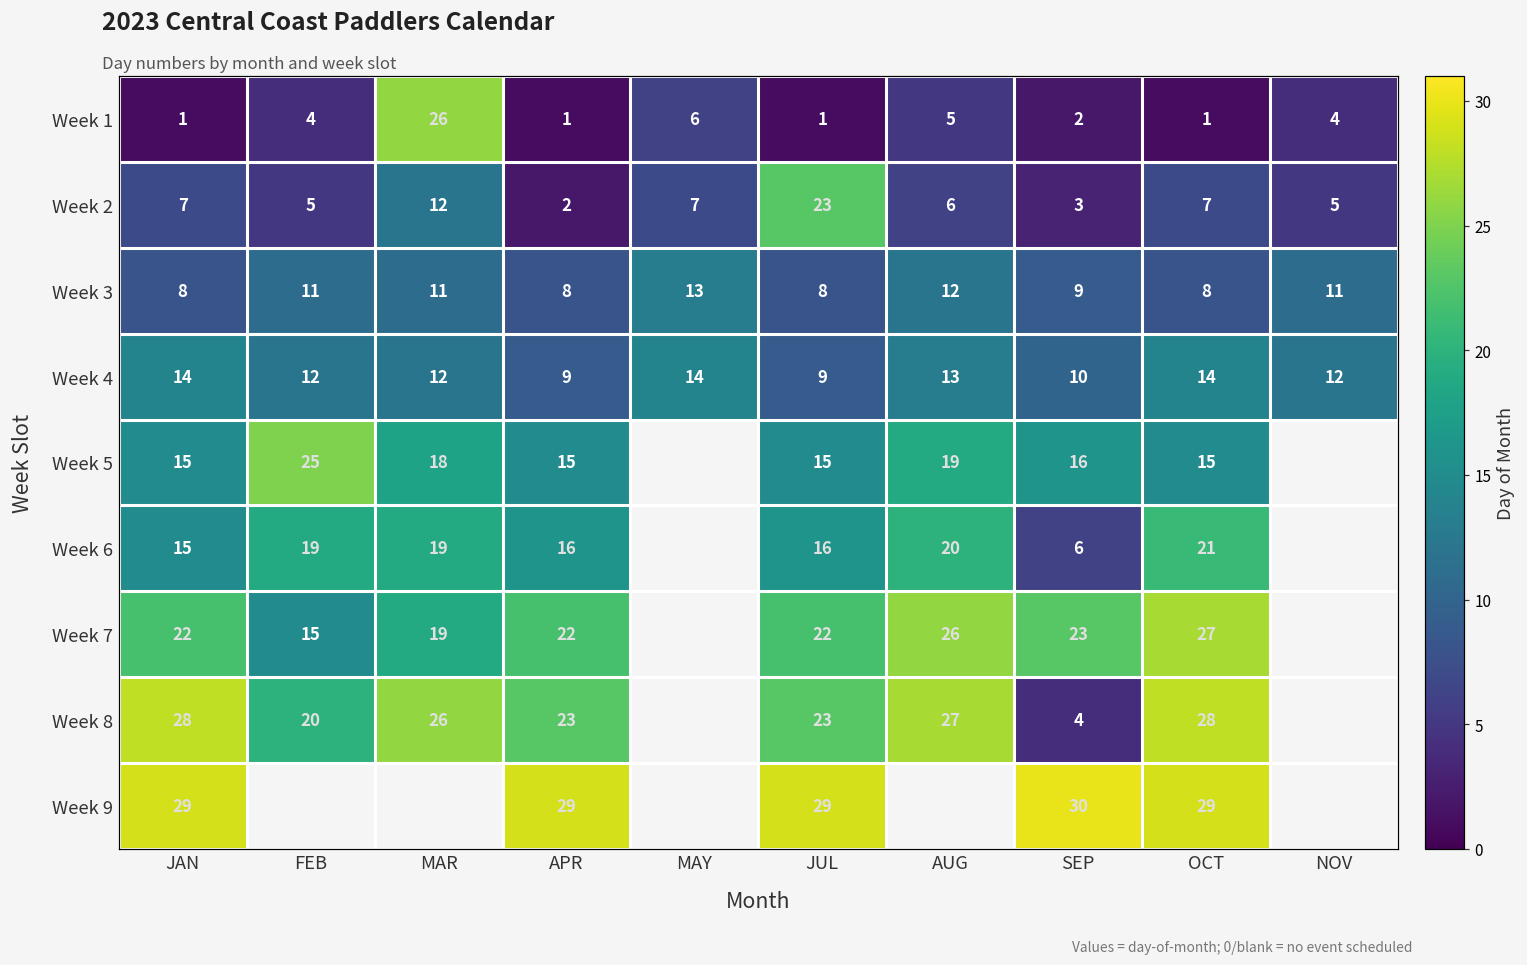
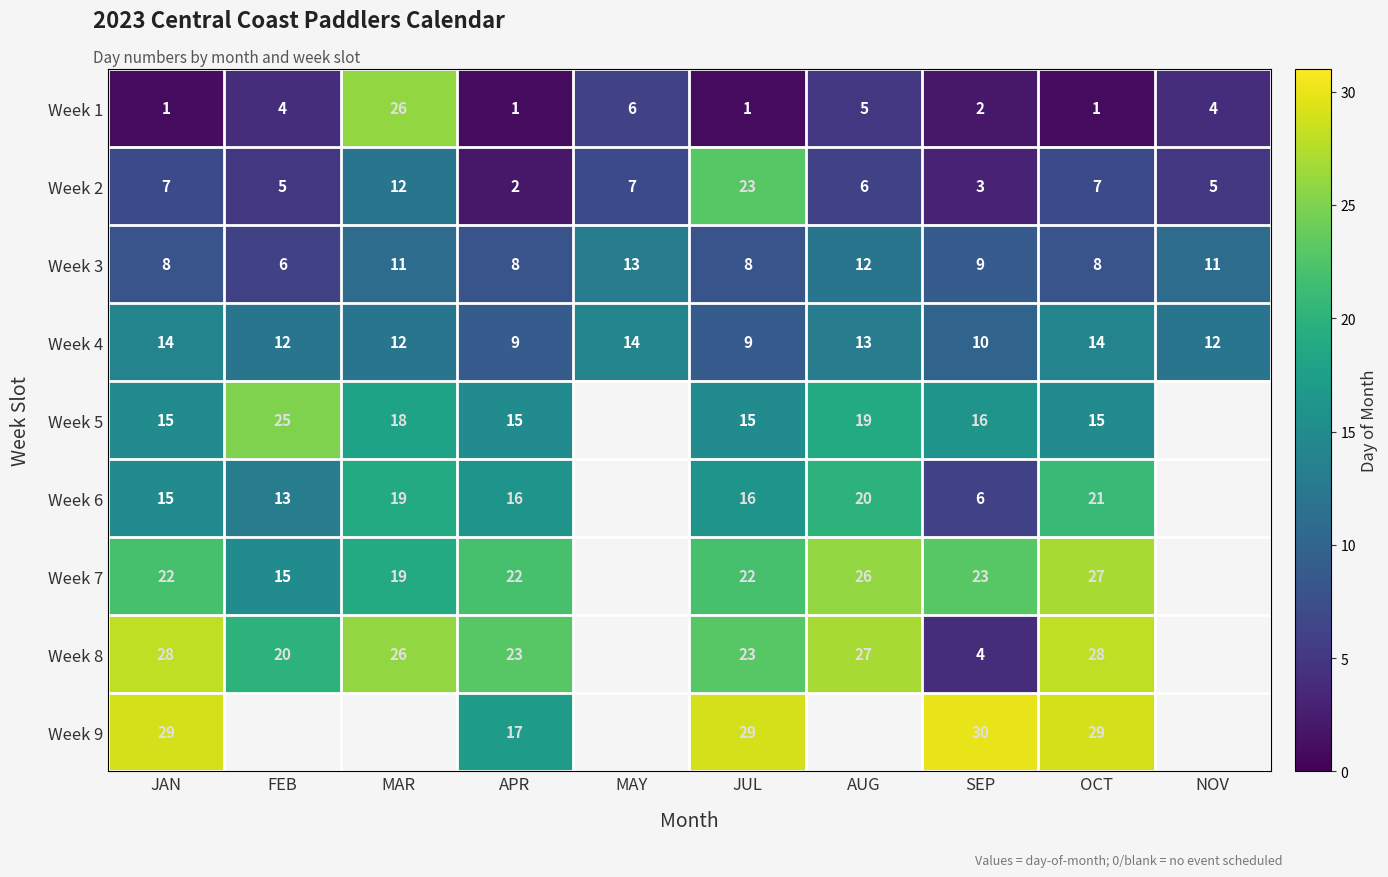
  {
    "Week 1": {
      "JAN": 1,
      "FEB": 4,
      "MAR": 26,
      "APR": 1,
      "MAY": 6,
      "JUL": 1,
      "AUG": 5,
      "SEP": 2,
      "OCT": 1,
      "NOV": 4
    },
    "Week 2": {
      "JAN": 7,
      "FEB": 5,
      "MAR": 12,
      "APR": 2,
      "MAY": 7,
      "JUL": 23,
      "AUG": 6,
      "SEP": 3,
      "OCT": 7,
      "NOV": 5
    },
    "Week 3": {
      "JAN": 8,
-     "FEB": 11,
+     "FEB": 6,
      "MAR": 11,
      "APR": 8,
      "MAY": 13,
      "JUL": 8,
      "AUG": 12,
      "SEP": 9,
      "OCT": 8,
      "NOV": 11
    },
    "Week 4": {
      "JAN": 14,
      "FEB": 12,
      "MAR": 12,
      "APR": 9,
      "MAY": 14,
      "JUL": 9,
      "AUG": 13,
      "SEP": 10,
      "OCT": 14,
      "NOV": 12
    },
    "Week 5": {
      "JAN": 15,
      "FEB": 25,
      "MAR": 18,
      "APR": 15,
      "JUL": 15,
      "AUG": 19,
      "SEP": 16,
      "OCT": 15
    },
    "Week 6": {
      "JAN": 15,
-     "FEB": 19,
+     "FEB": 13,
      "MAR": 19,
      "APR": 16,
      "JUL": 16,
      "AUG": 20,
      "SEP": 6,
      "OCT": 21
    },
    "Week 7": {
      "JAN": 22,
      "FEB": 15,
      "MAR": 19,
      "APR": 22,
      "JUL": 22,
      "AUG": 26,
      "SEP": 23,
      "OCT": 27
    },
    "Week 8": {
      "JAN": 28,
      "FEB": 20,
      "MAR": 26,
      "APR": 23,
      "JUL": 23,
      "AUG": 27,
      "SEP": 4,
      "OCT": 28
    },
    "Week 9": {
      "JAN": 29,
-     "APR": 29,
+     "APR": 17,
      "JUL": 29,
      "SEP": 30,
      "OCT": 29
    }
  }
